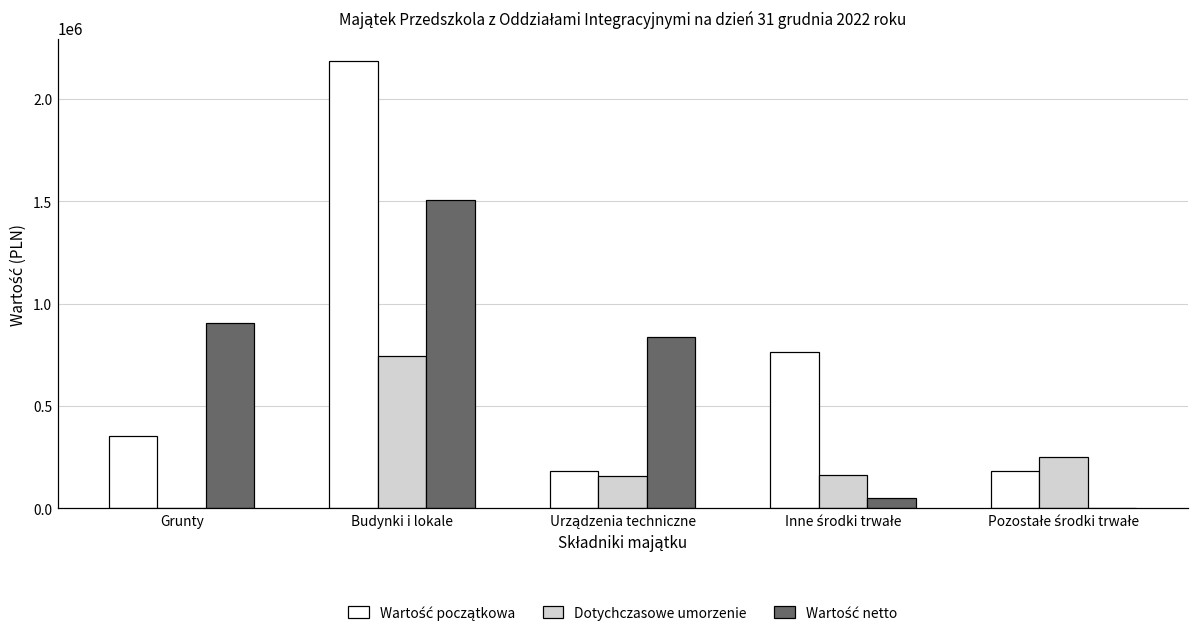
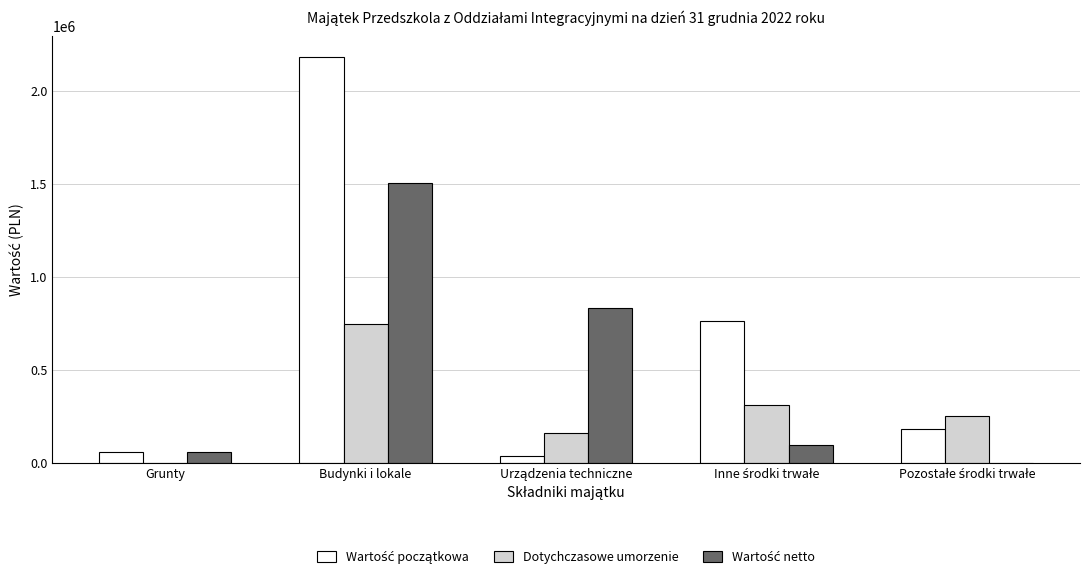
  {
    "Wartość początkowa": {
-     "Grunty": 360000,
+     "Grunty": 60000,
      "Budynki i lokale": 2180000,
-     "Urządzenia techniczne": 180000,
+     "Urządzenia techniczne": 40000,
      "Inne środki trwałe": 760000,
      "Pozostałe środki trwałe": 180000
    },
    "Dotychczasowe umorzenie": {
      "Grunty": 0,
      "Budynki i lokale": 750000,
      "Urządzenia techniczne": 160000,
-     "Inne środki trwałe": 160000,
+     "Inne środki trwałe": 310000,
      "Pozostałe środki trwałe": 250000
    },
    "Wartość netto": {
-     "Grunty": 910000,
+     "Grunty": 60000,
      "Budynki i lokale": 1510000,
      "Urządzenia techniczne": 840000,
-     "Inne środki trwałe": 50000,
+     "Inne środki trwałe": 100000,
      "Pozostałe środki trwałe": 0
    }
  }
